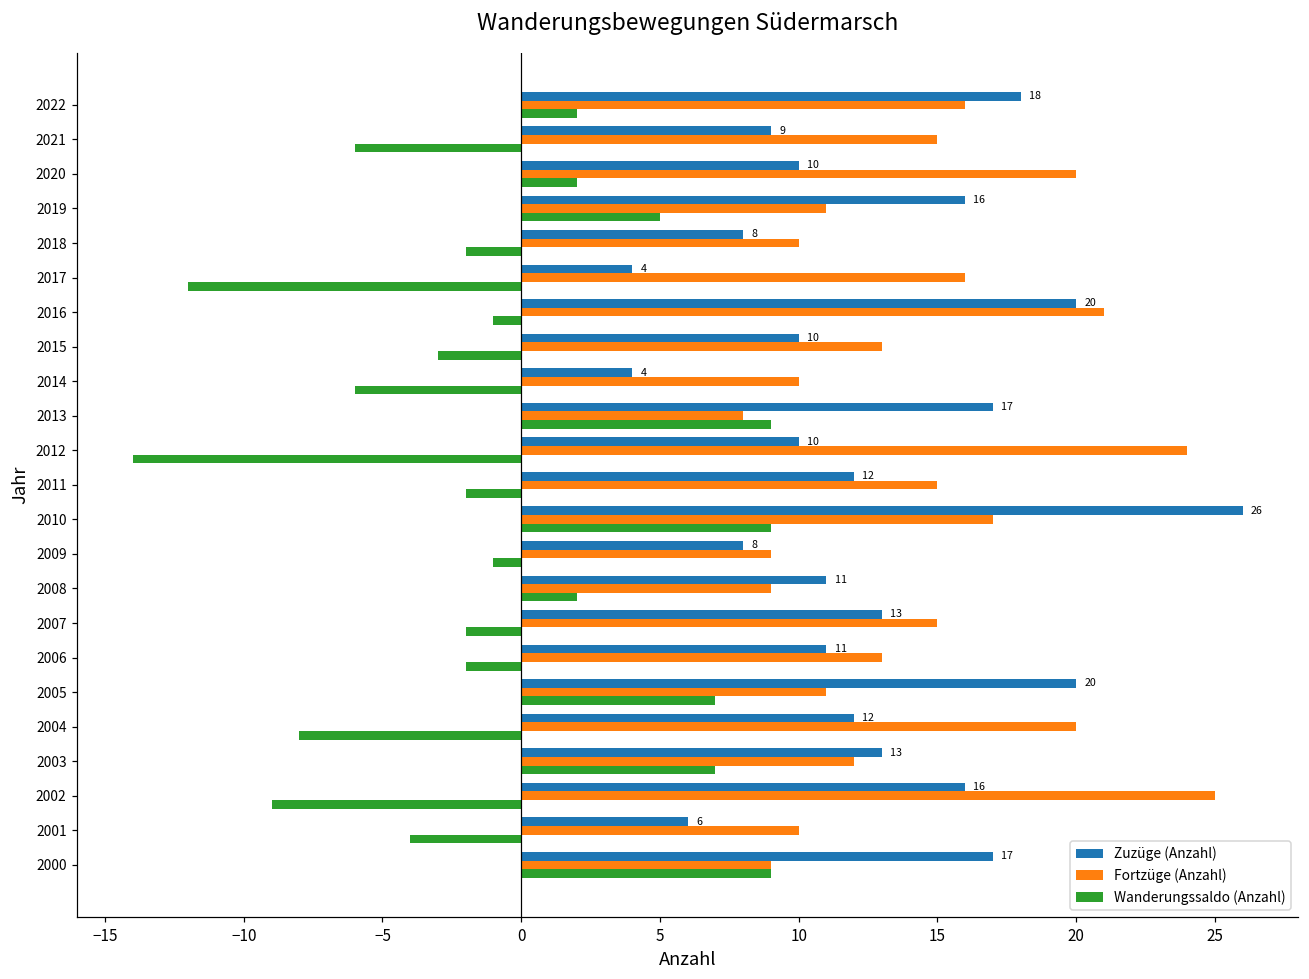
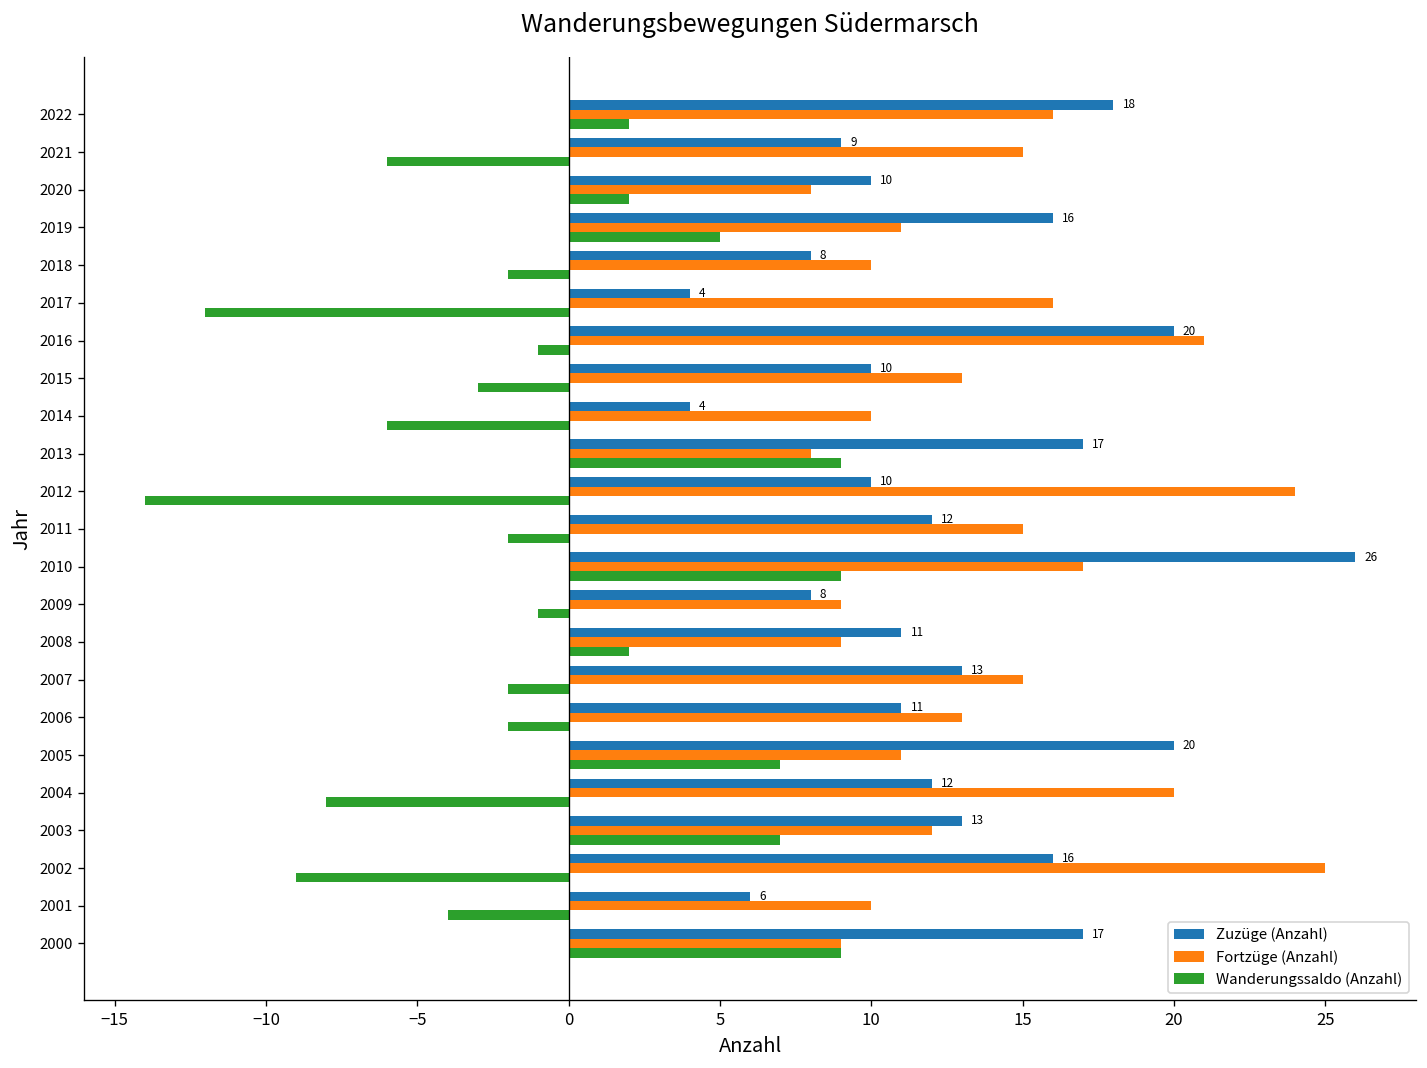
  {
    "Zuzüge (Anzahl)": {
      "2022": 18,
      "2021": 9,
      "2020": 10,
      "2019": 16,
      "2018": 8,
      "2017": 4,
      "2016": 20,
      "2015": 10,
      "2014": 4,
      "2013": 17,
      "2012": 10,
      "2011": 12,
      "2010": 26,
      "2009": 8,
      "2008": 11,
      "2007": 13,
      "2006": 11,
      "2005": 20,
      "2004": 12,
      "2003": 13,
      "2002": 16,
      "2001": 6,
      "2000": 17
    },
    "Fortzüge (Anzahl)": {
      "2022": 16,
      "2021": 15,
-     "2020": 20,
+     "2020": 8,
      "2019": 11,
      "2018": 10,
      "2017": 16,
      "2015": 13,
      "2014": 10,
      "2013": 8,
      "2012": 24,
      "2011": 15,
      "2010": 17,
      "2009": 9,
      "2008": 9,
      "2007": 15,
      "2006": 13,
      "2005": 11,
      "2004": 20,
      "2003": 12,
      "2002": 25,
      "2001": 10,
      "2000": 9
    },
    "Wanderungssaldo (Anzahl)": {
      "2022": 2,
      "2021": -6,
      "2020": 2,
      "2019": 5,
      "2018": -2,
      "2017": -12,
      "2016": -1,
      "2015": -3,
      "2014": -6,
      "2013": 9,
      "2012": -14,
      "2011": -2,
      "2010": 9,
      "2009": -1,
      "2008": 2,
      "2007": -2,
      "2006": -2,
      "2005": 7,
      "2004": -8,
      "2003": 7,
      "2002": -9,
      "2001": -4,
      "2000": 9
    }
  }
